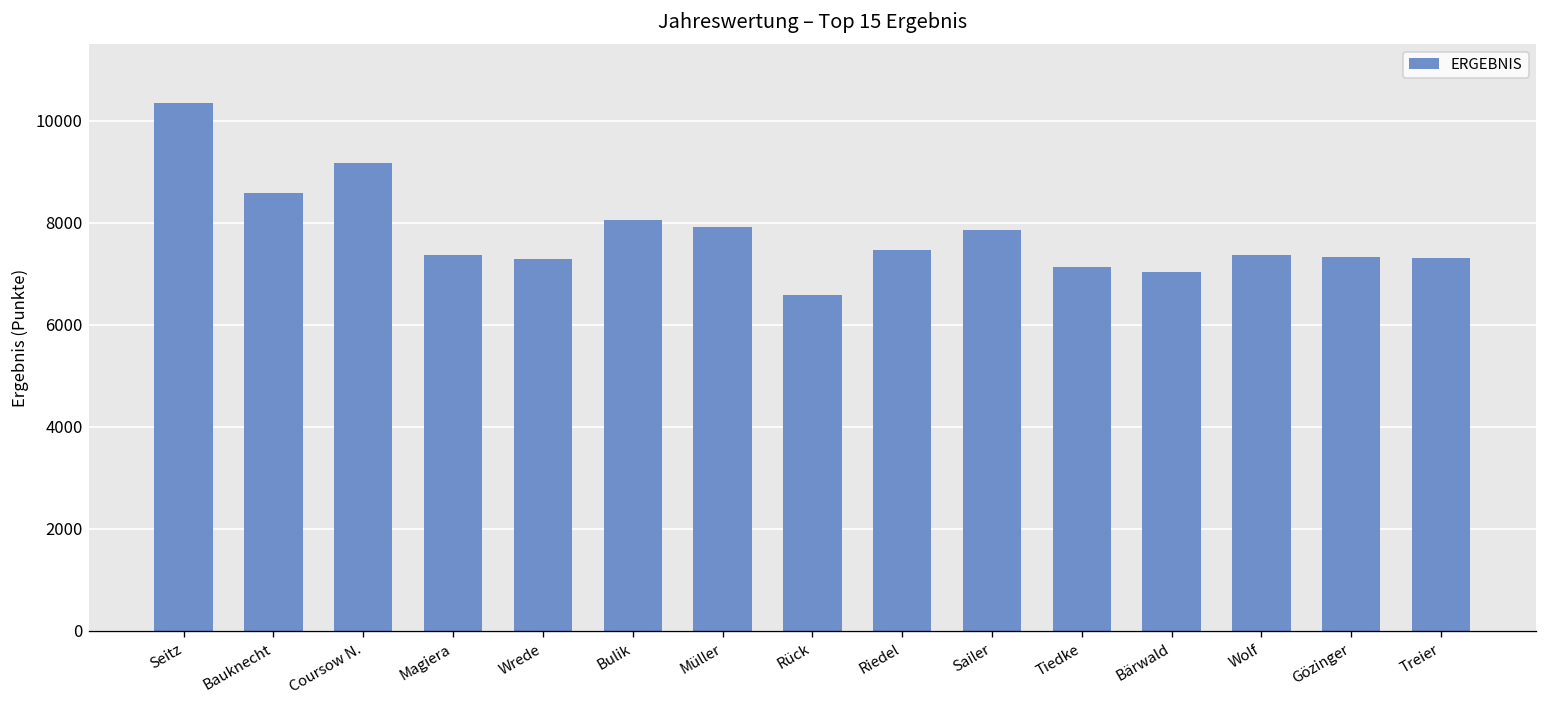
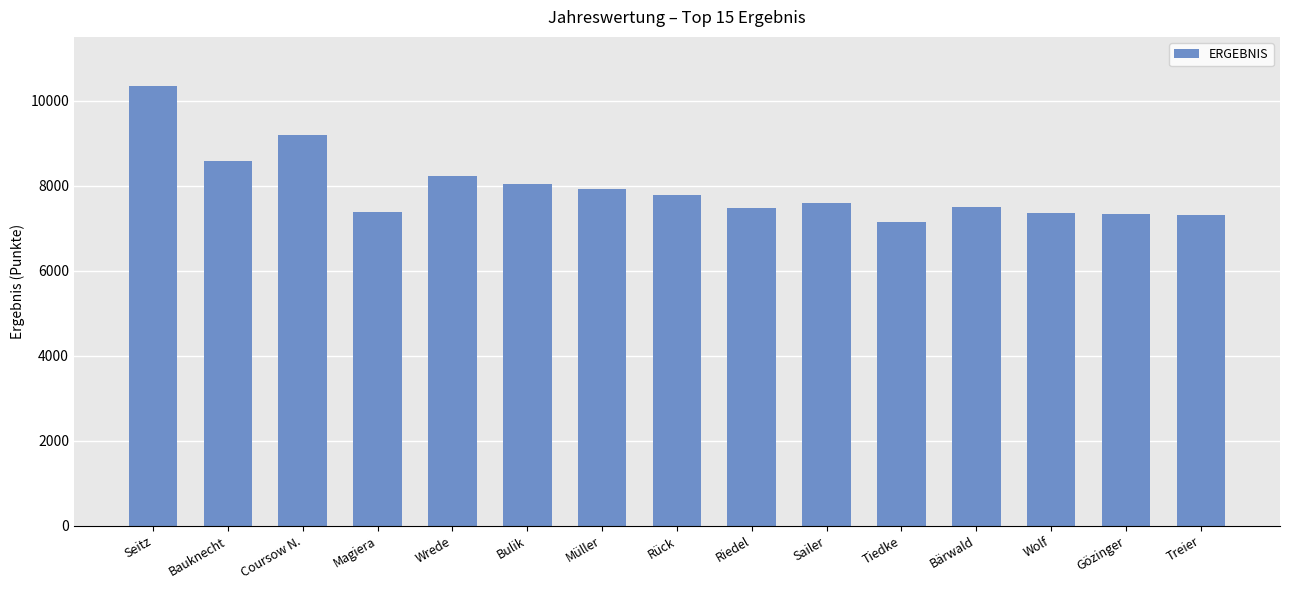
  {
    "Seitz": 10400,
    "Bauknecht": 8600,
    "Coursow N.": 9200,
    "Magiera": 7400,
-   "Wrede": 7300,
+   "Wrede": 8200,
    "Bulik": 8000,
    "Müller": 7900,
-   "Rück": 6600,
+   "Rück": 7800,
    "Riedel": 7500,
-   "Sailer": 7900,
+   "Sailer": 7600,
    "Tiedke": 7100,
-   "Bärwald": 7000,
+   "Bärwald": 7500,
    "Wolf": 7400,
    "Gözinger": 7300,
    "Treier": 7300
  }
